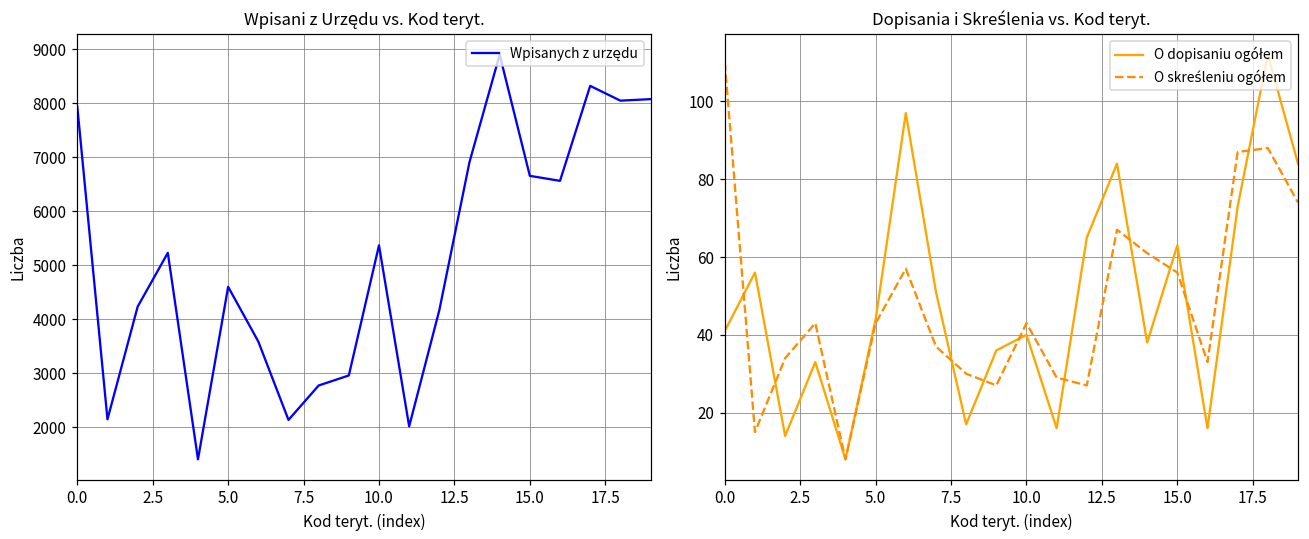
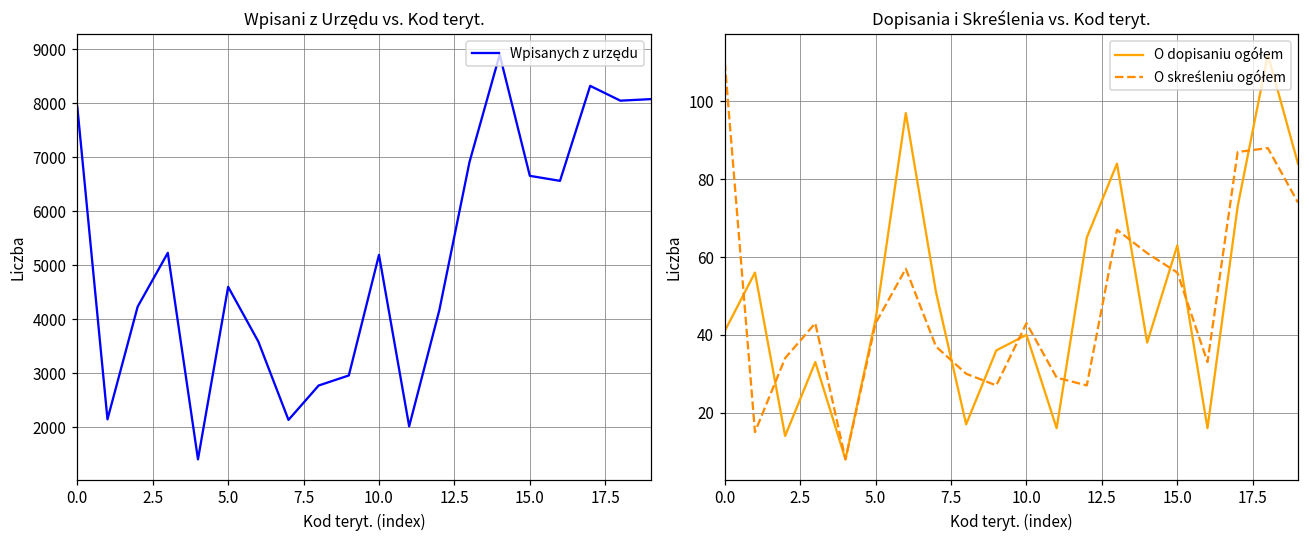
  {
    "Wpisani z Urzędu vs. Kod teryt.": {
      "0.0": 7900,
      "5.0": 4600,
-     "10.0": 5400,
+     "10.0": 5200,
      "15.0": 6700
    }
  }
